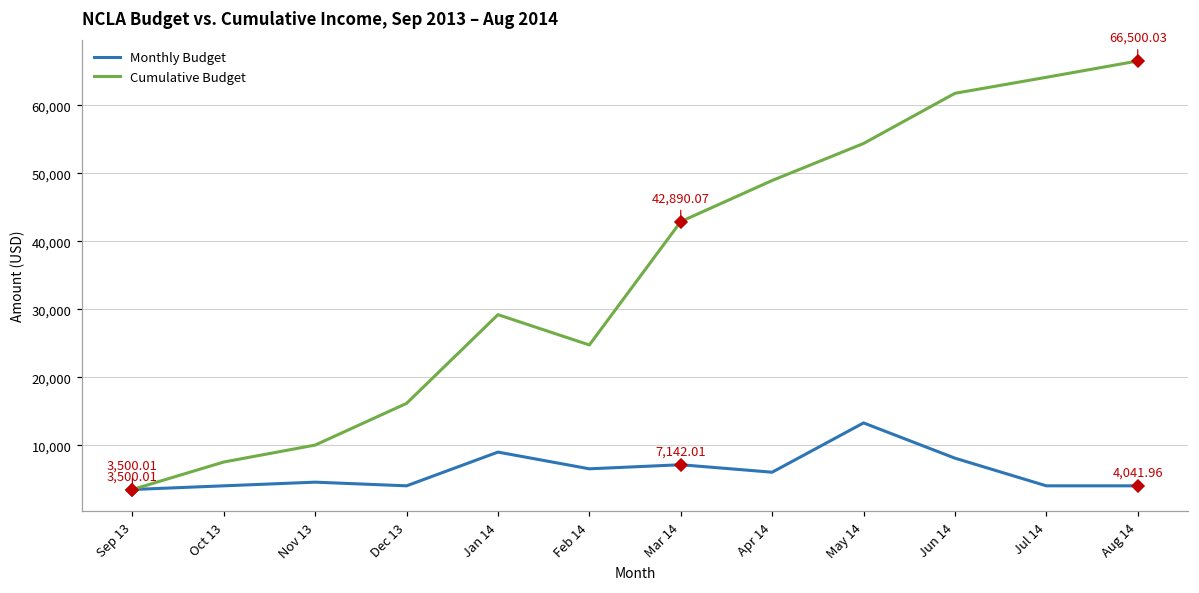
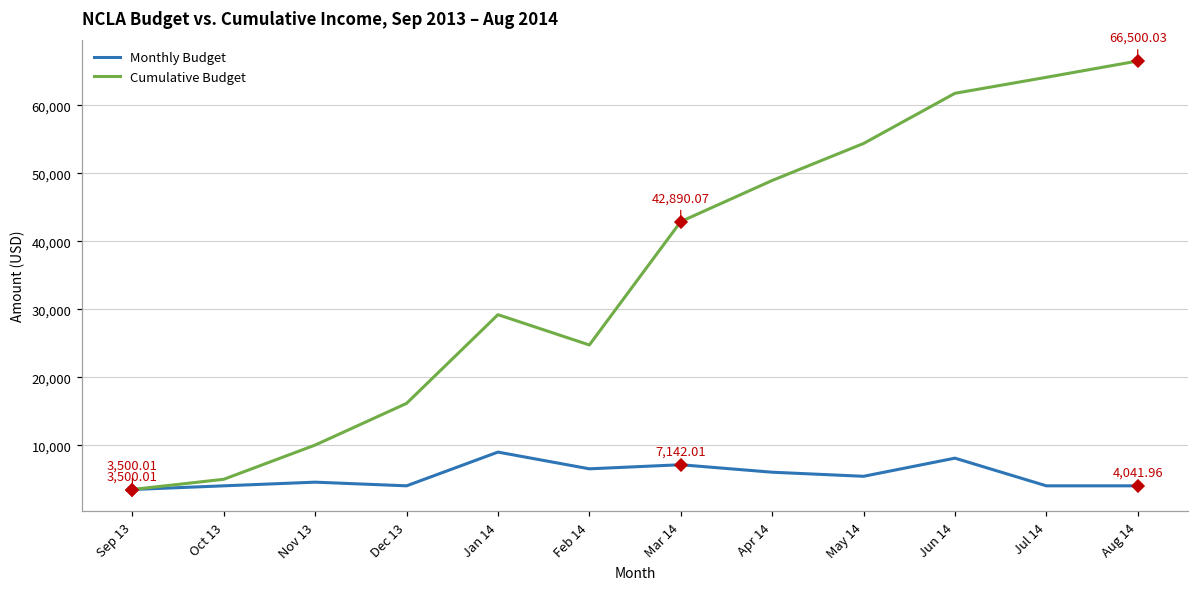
  {
    "Monthly Budget": {
      "Oct 13": "4,000",
      "Nov 13": "5,000",
      "Dec 13": "4,000",
      "Jan 14": "9,000",
      "Feb 14": "7,000",
      "Apr 14": "6,000",
-     "May 14": "13,000",
+     "May 14": "5,000",
      "Jun 14": "8,000",
      "Jul 14": "4,000"
    },
    "Cumulative Budget": {
-     "Oct 13": "8,000",
+     "Oct 13": "5,000",
      "Nov 13": "10,000",
      "Dec 13": "16,000",
      "Jan 14": "29,000",
      "Feb 14": "25,000",
      "Apr 14": "49,000",
      "May 14": "54,000",
      "Jun 14": "62,000",
      "Jul 14": "64,000"
    }
  }
